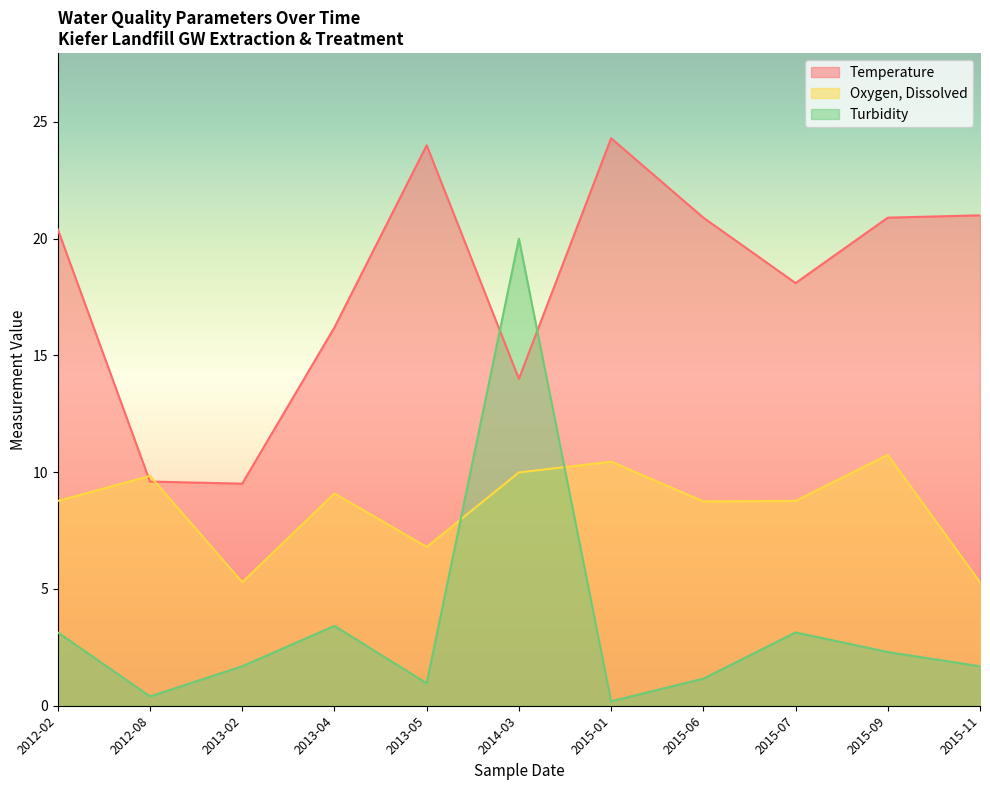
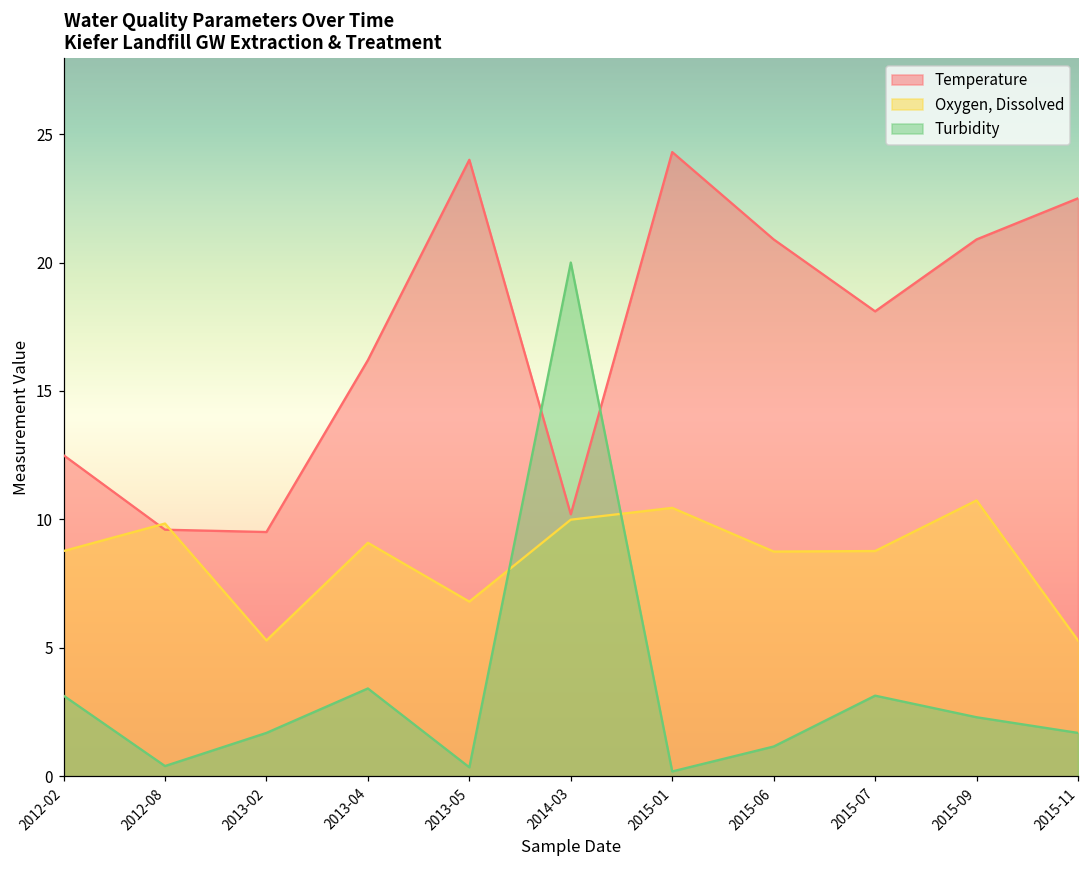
  {
    "Temperature": {
-     "2012-02": 20.4,
+     "2012-02": 12.5,
      "2012-08": 9.6,
      "2013-02": 9.5,
      "2013-04": 16.2,
      "2013-05": 24.0,
-     "2014-03": 14.0,
+     "2014-03": 10.2,
      "2015-01": 24.3,
      "2015-06": 20.9,
      "2015-07": 18.1,
      "2015-09": 20.9,
-     "2015-11": 21.0
+     "2015-11": 22.5
    },
    "Oxygen, Dissolved": {
      "2012-02": 8.8,
      "2012-08": 9.8,
      "2013-02": 5.3,
      "2013-04": 9.1,
      "2013-05": 6.8,
      "2014-03": 10.0,
      "2015-01": 10.5,
      "2015-06": 8.8,
      "2015-07": 8.8,
      "2015-09": 10.7,
      "2015-11": 5.3
    },
    "Turbidity": {
      "2012-02": 3.1,
      "2012-08": 0.4,
      "2013-02": 1.7,
      "2013-04": 3.4,
-     "2013-05": 1.0,
+     "2013-05": 0.4,
      "2014-03": 20.0,
      "2015-01": 0.2,
      "2015-06": 1.2,
      "2015-07": 3.1,
      "2015-09": 2.3,
      "2015-11": 1.7
    }
  }
